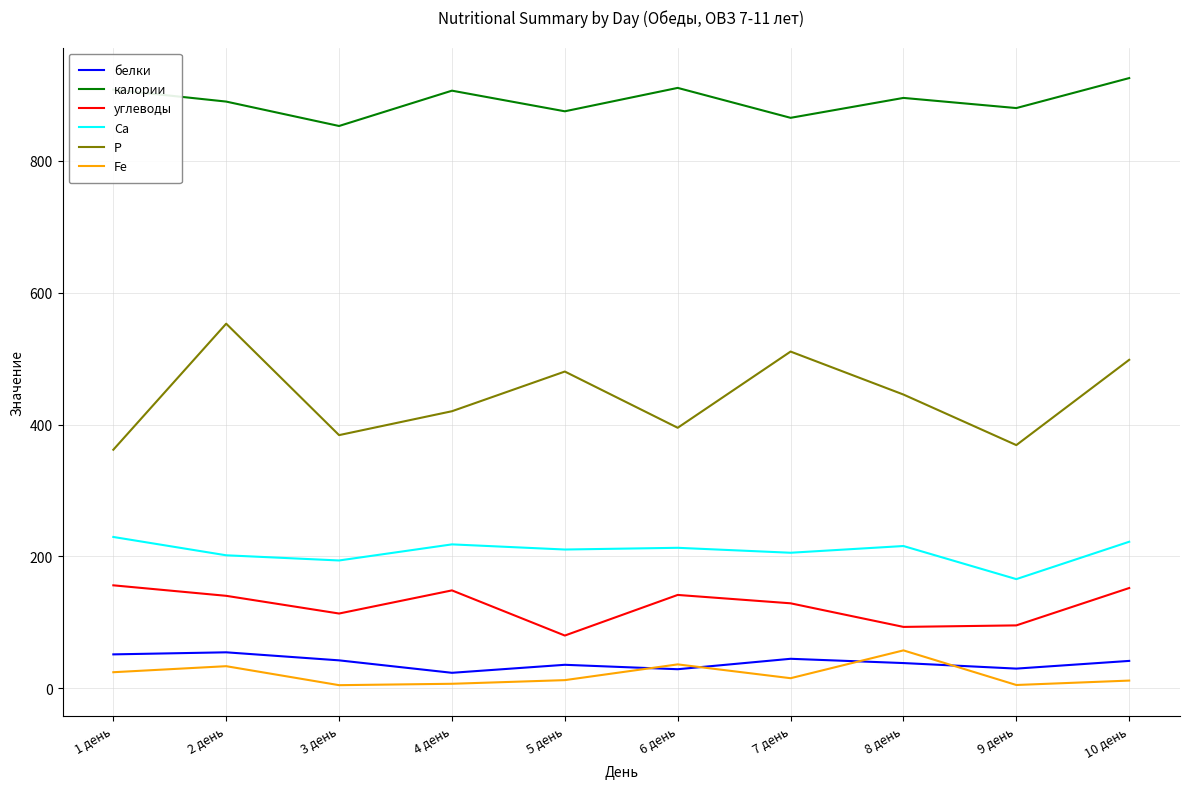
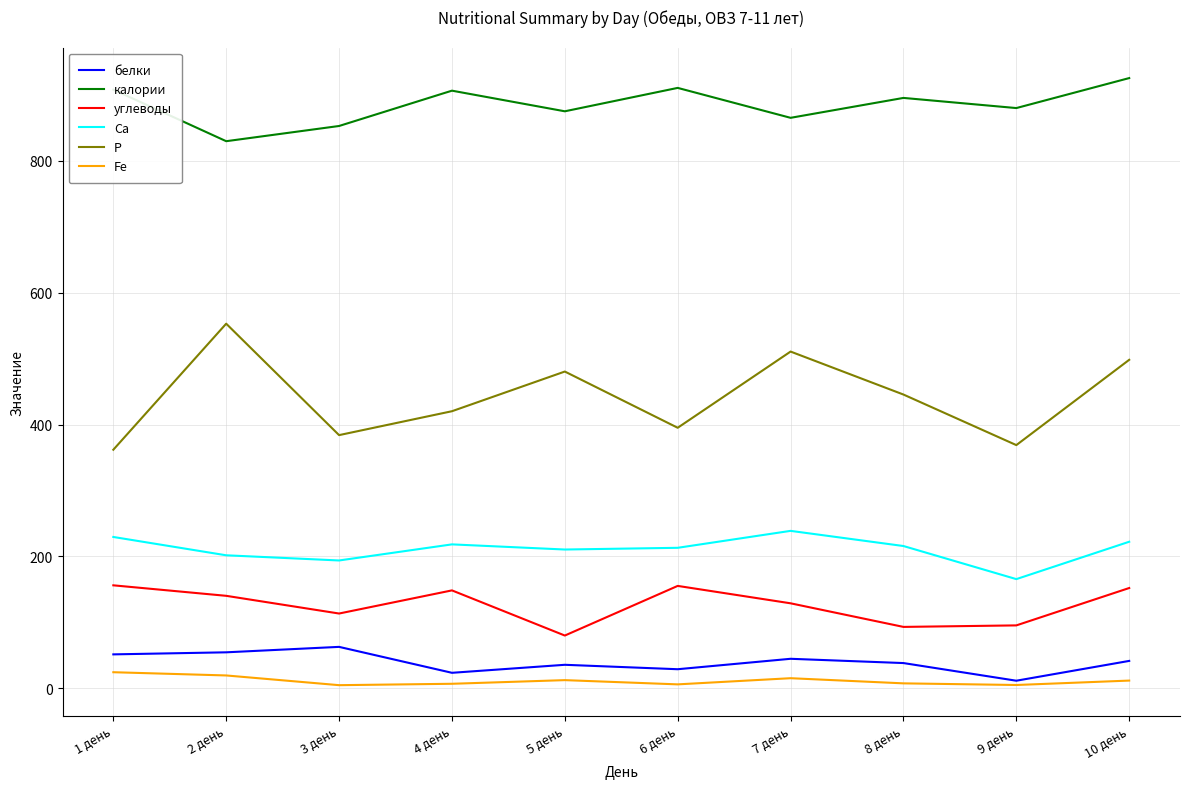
  {
    "белки": {
      "1 день": 50,
      "2 день": 50,
-     "3 день": 40,
+     "3 день": 60,
      "4 день": 20,
      "5 день": 40,
      "6 день": 30,
      "7 день": 40,
      "8 день": 40,
-     "9 день": 30,
+     "9 день": 10,
      "10 день": 40
    },
    "калории": {
-     "2 день": 890,
+     "2 день": 830,
      "3 день": 850,
      "4 день": 910,
      "5 день": 880,
      "6 день": 910,
      "7 день": 870,
      "8 день": 900,
      "9 день": 880,
      "10 день": 930
    },
    "углеводы": {
      "1 день": 160,
      "2 день": 140,
      "3 день": 110,
      "4 день": 150,
      "5 день": 80,
-     "6 день": 140,
+     "6 день": 160,
      "7 день": 130,
      "8 день": 90,
      "9 день": 100,
      "10 день": 150
    },
    "Ca": {
      "1 день": 230,
      "2 день": 200,
      "3 день": 190,
      "4 день": 220,
      "5 день": 210,
      "6 день": 210,
-     "7 день": 210,
+     "7 день": 240,
      "8 день": 220,
      "9 день": 170,
      "10 день": 220
    },
    "P": {
      "1 день": 360,
      "2 день": 550,
      "3 день": 380,
      "4 день": 420,
      "5 день": 480,
      "6 день": 400,
      "7 день": 510,
      "8 день": 450,
      "9 день": 370,
      "10 день": 500
    },
    "Fe": {
      "1 день": 20,
-     "2 день": 30,
+     "2 день": 20,
      "3 день": 0,
      "4 день": 10,
      "5 день": 10,
-     "6 день": 40,
+     "6 день": 10,
      "7 день": 20,
-     "8 день": 60,
+     "8 день": 10,
      "9 день": 0,
      "10 день": 10
    }
  }
